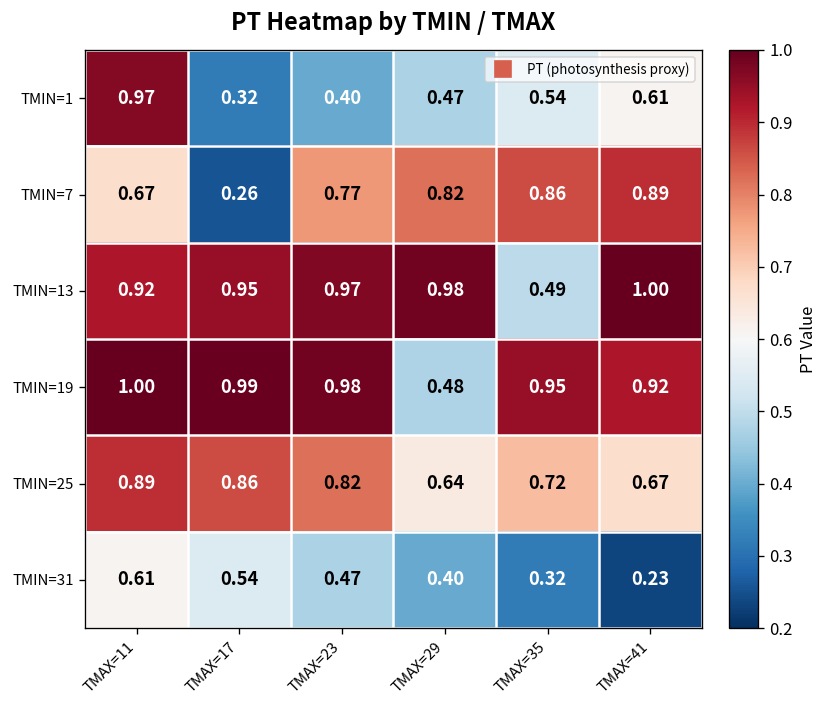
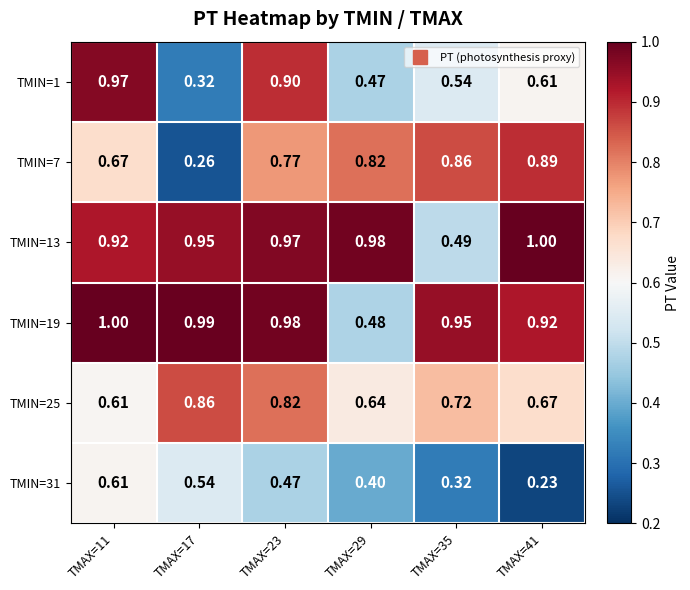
  {
    "TMIN=1": {
      "TMAX=11": 0.97,
      "TMAX=17": 0.32,
-     "TMAX=23": 0.40,
+     "TMAX=23": 0.90,
      "TMAX=29": 0.47,
      "TMAX=35": 0.54,
      "TMAX=41": 0.61
    },
    "TMIN=7": {
      "TMAX=11": 0.67,
      "TMAX=17": 0.26,
      "TMAX=23": 0.77,
      "TMAX=29": 0.82,
      "TMAX=35": 0.86,
      "TMAX=41": 0.89
    },
    "TMIN=13": {
      "TMAX=11": 0.92,
      "TMAX=17": 0.95,
      "TMAX=23": 0.97,
      "TMAX=29": 0.98,
      "TMAX=35": 0.49,
      "TMAX=41": 1.00
    },
    "TMIN=19": {
      "TMAX=11": 1.00,
      "TMAX=17": 0.99,
      "TMAX=23": 0.98,
      "TMAX=29": 0.48,
      "TMAX=35": 0.95,
      "TMAX=41": 0.92
    },
    "TMIN=25": {
-     "TMAX=11": 0.89,
+     "TMAX=11": 0.61,
      "TMAX=17": 0.86,
      "TMAX=23": 0.82,
      "TMAX=29": 0.64,
      "TMAX=35": 0.72,
      "TMAX=41": 0.67
    },
    "TMIN=31": {
      "TMAX=11": 0.61,
      "TMAX=17": 0.54,
      "TMAX=23": 0.47,
      "TMAX=29": 0.40,
      "TMAX=35": 0.32,
      "TMAX=41": 0.23
    }
  }
